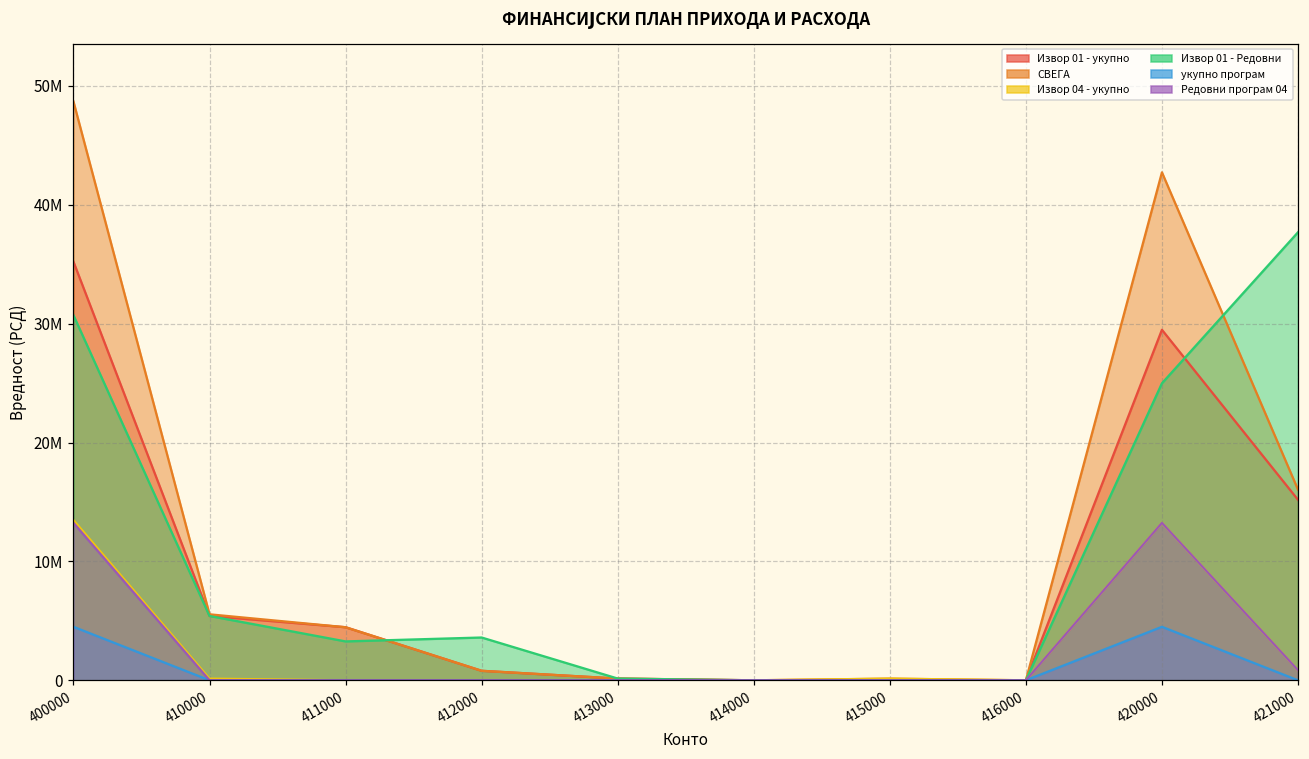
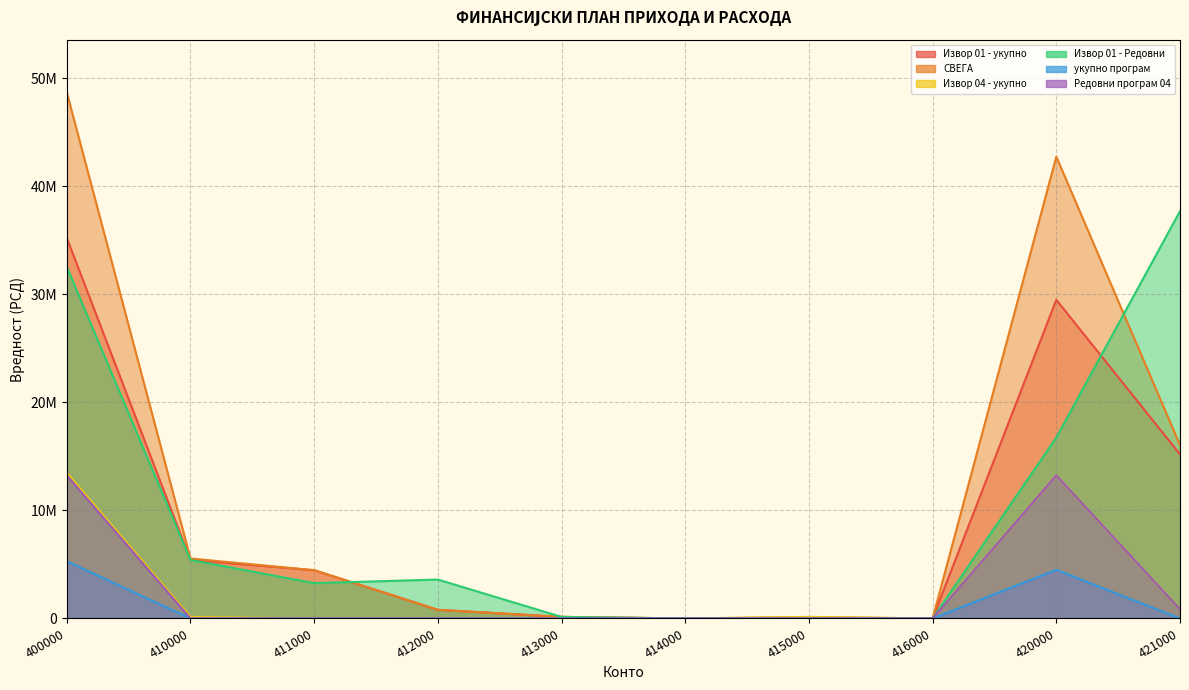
  {
    "Извор 01 - Редовни": {
-     "400000": 30700000,
+     "400000": 32500000,
      "411000": 3300000,
      "412000": 3600000,
-     "420000": 25000000,
+     "420000": 16700000,
      "421000": 37700000
    },
    "укупно програм": {
-     "400000": 4500000,
+     "400000": 5300000,
      "420000": 4500000,
      "421000": 0
    }
  }
